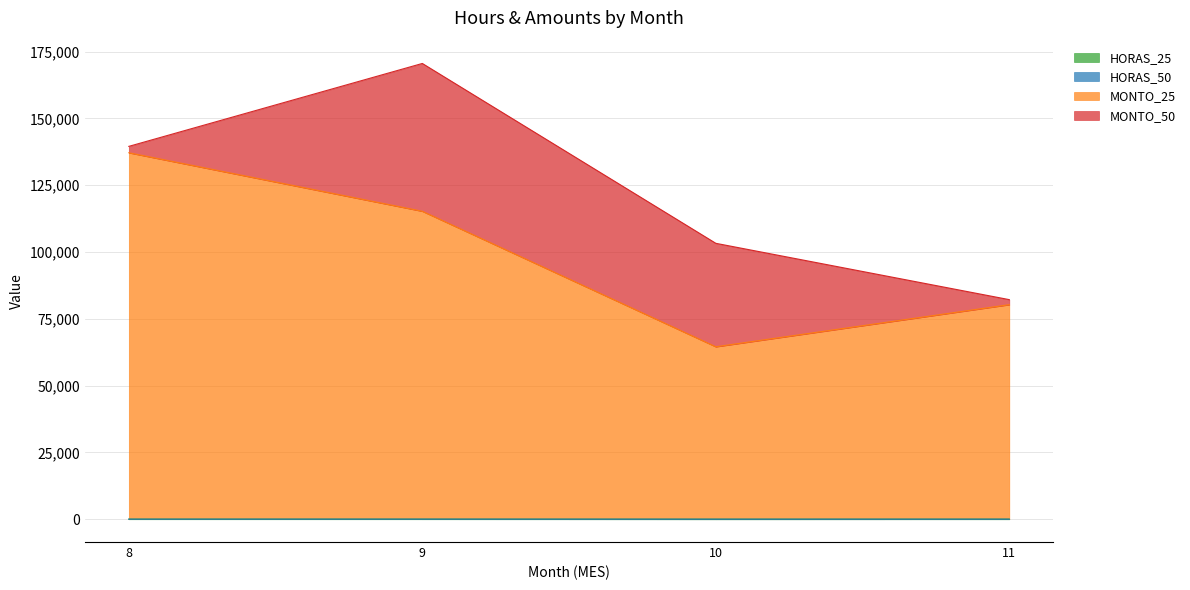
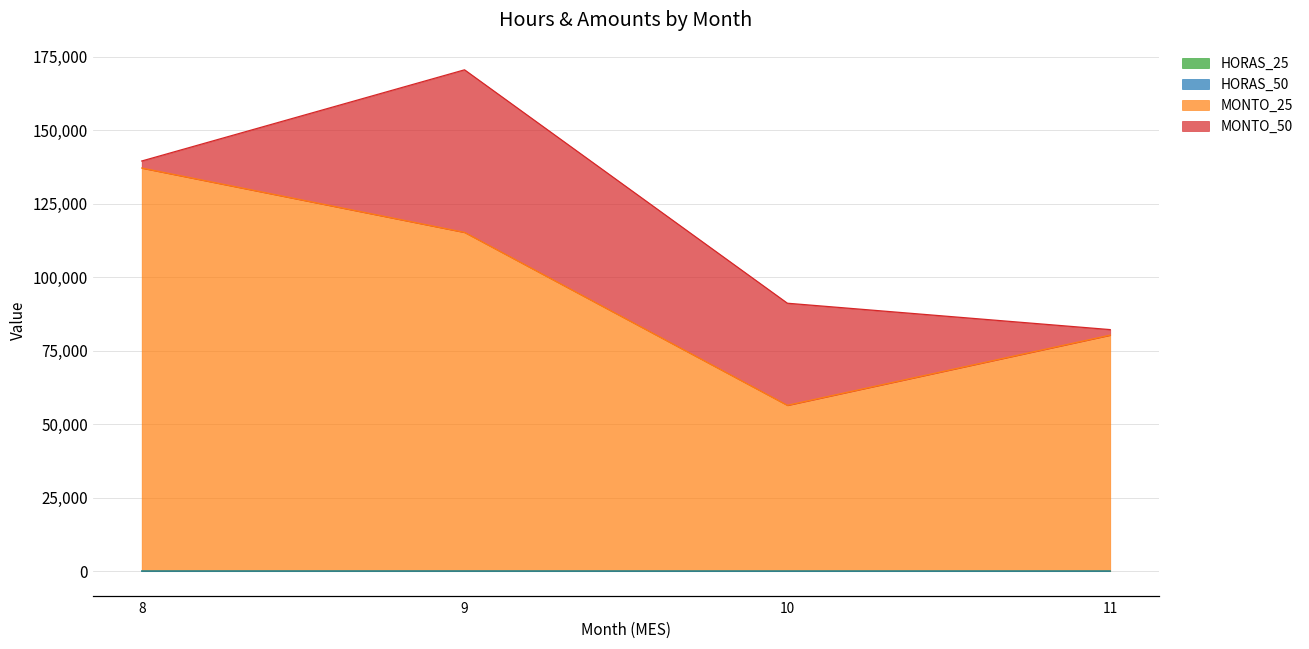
  {
    "HORAS_50": {
      "8": "0",
      "9": "0",
      "10": "0",
      "11": "0"
    },
    "MONTO_25": {
      "8": "137,000",
      "9": "115,000",
-     "10": "65,000",
+     "10": "56,000",
      "11": "80,000"
    },
    "MONTO_50": {
      "8": "2,000",
      "9": "55,000",
-     "10": "39,000",
+     "10": "35,000",
      "11": "2,000"
    }
  }
